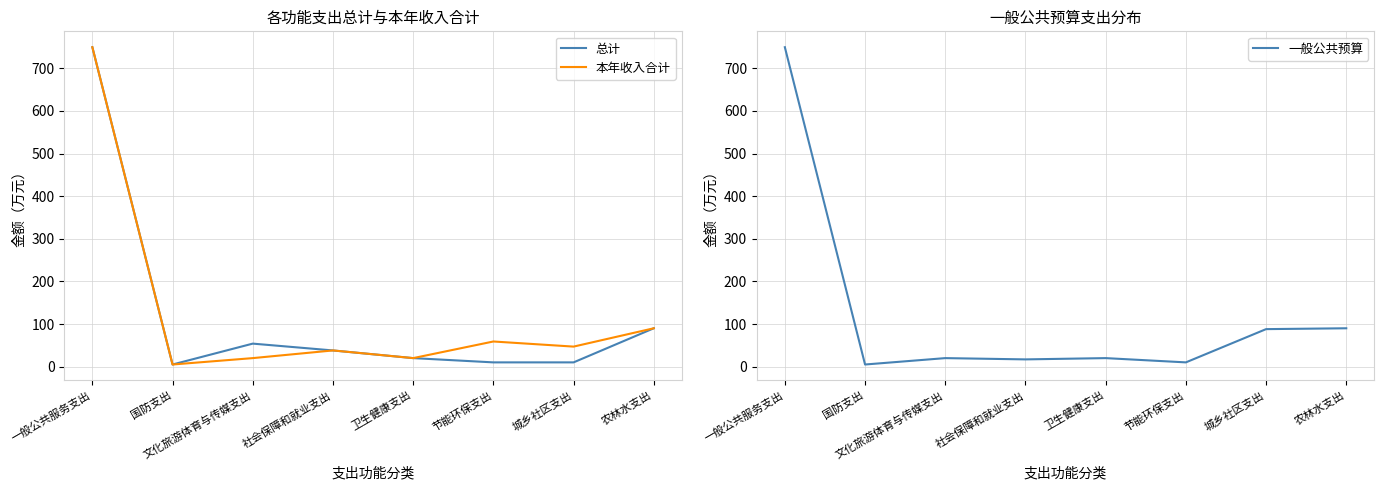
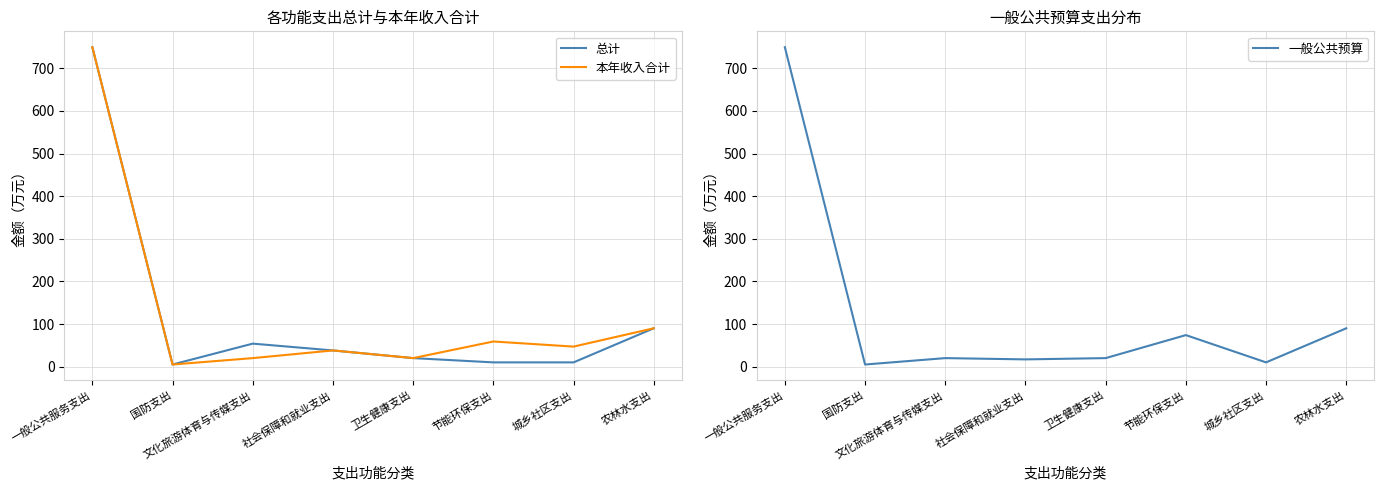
  {
    "各功能支出总计与本年收入合计": {
      "总计": {
        "文化旅游体育与传媒支出": 50,
        "节能环保支出": 10,
        "城乡社区支出": 10
      },
      "本年收入合计": {
        "文化旅游体育与传媒支出": 20,
        "节能环保支出": 60,
        "城乡社区支出": 50
      }
    },
    "一般公共预算支出分布": {
      "一般公共服务支出": 750,
      "国防支出": 10,
      "文化旅游体育与传媒支出": 20,
      "社会保障和就业支出": 20,
      "卫生健康支出": 20,
-     "节能环保支出": 10,
-     "城乡社区支出": 90,
+     "节能环保支出": 70,
+     "城乡社区支出": 10,
      "农林水支出": 90
    }
  }
